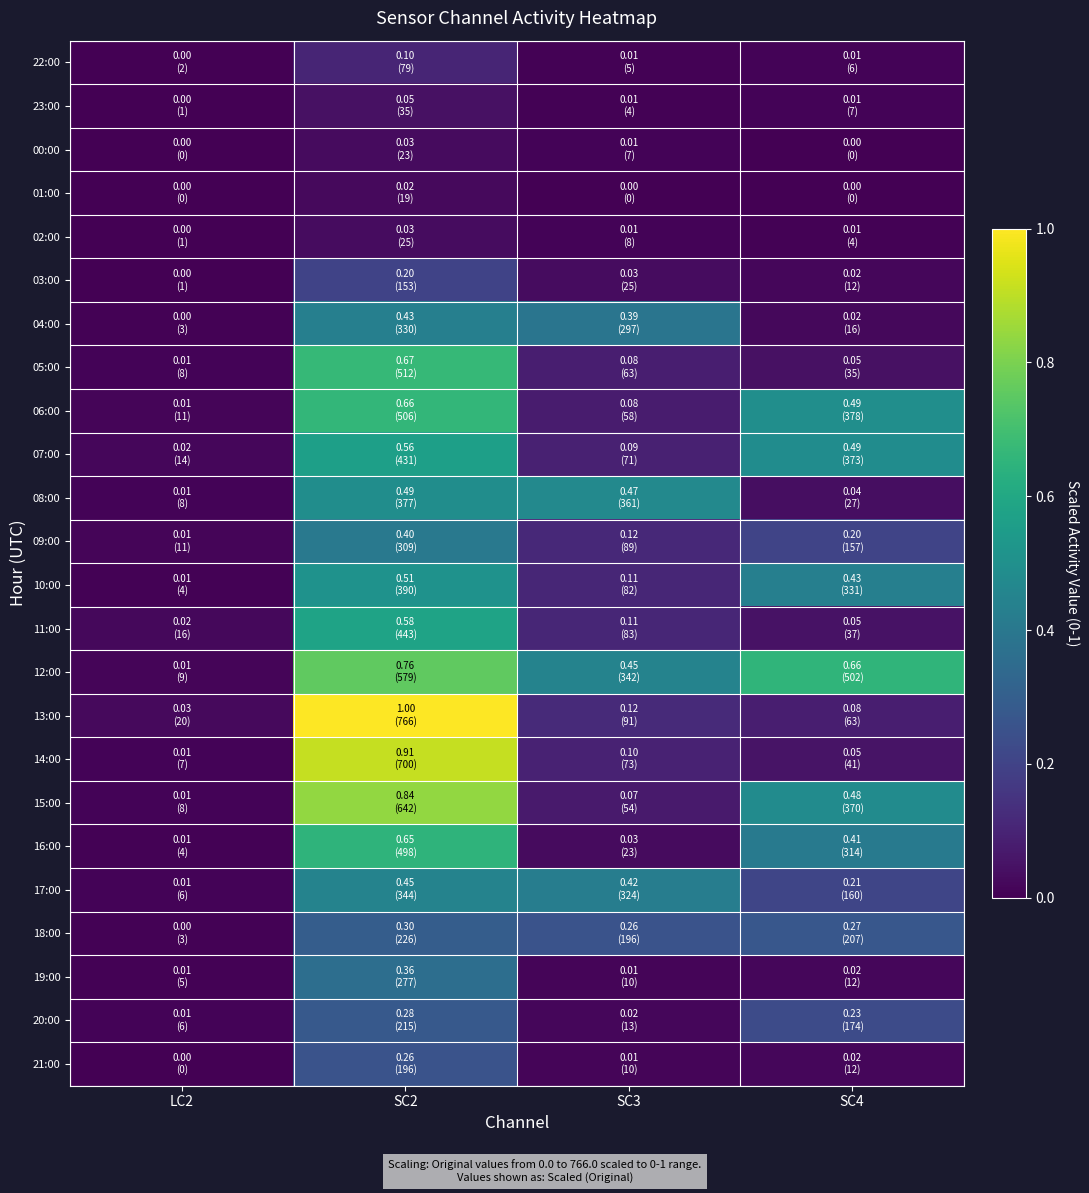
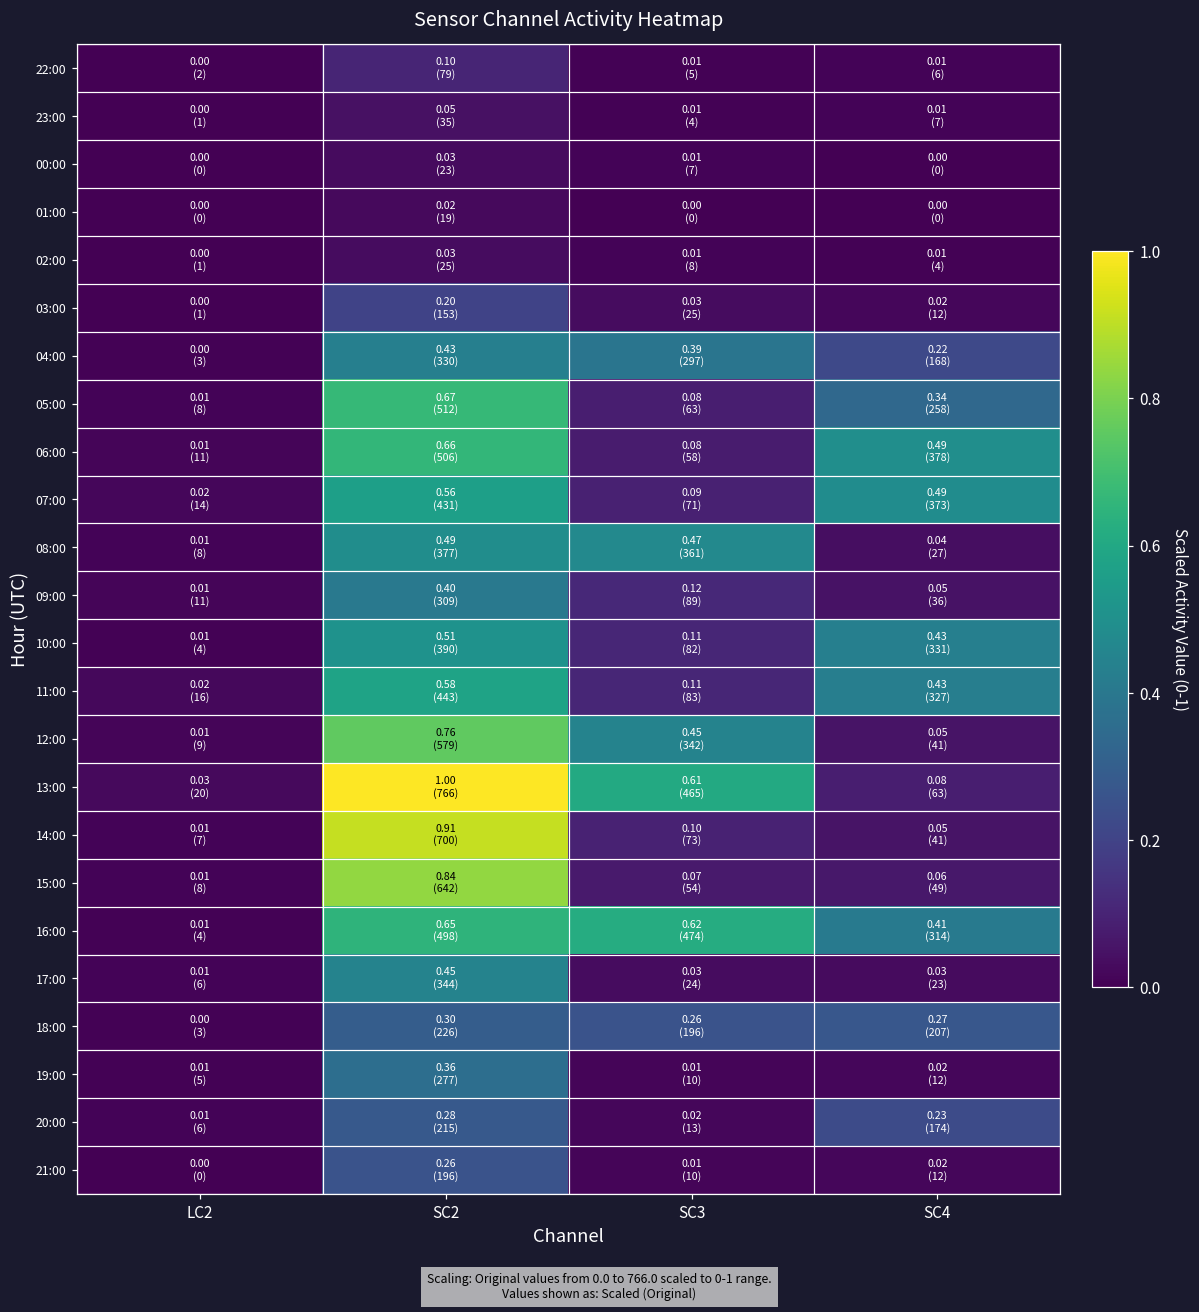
  {
    "04:00": {
-     "SC4": "0.02 (16)"
+     "SC4": "0.22 (168)"
    },
    "05:00": {
-     "SC4": "0.05 (35)"
+     "SC4": "0.34 (258)"
    },
    "09:00": {
-     "SC4": "0.20 (157)"
+     "SC4": "0.05 (36)"
    },
    "11:00": {
-     "SC4": "0.05 (37)"
+     "SC4": "0.43 (327)"
    },
    "12:00": {
-     "SC4": "0.66 (502)"
+     "SC4": "0.05 (41)"
    },
    "13:00": {
-     "SC3": "0.12 (91)"
+     "SC3": "0.61 (465)"
    },
    "15:00": {
-     "SC4": "0.48 (370)"
+     "SC4": "0.06 (49)"
    },
    "16:00": {
-     "SC3": "0.03 (23)"
+     "SC3": "0.62 (474)"
    },
    "17:00": {
-     "SC3": "0.42 (324)",
-     "SC4": "0.21 (160)"
+     "SC3": "0.03 (24)",
+     "SC4": "0.03 (23)"
    }
  }
